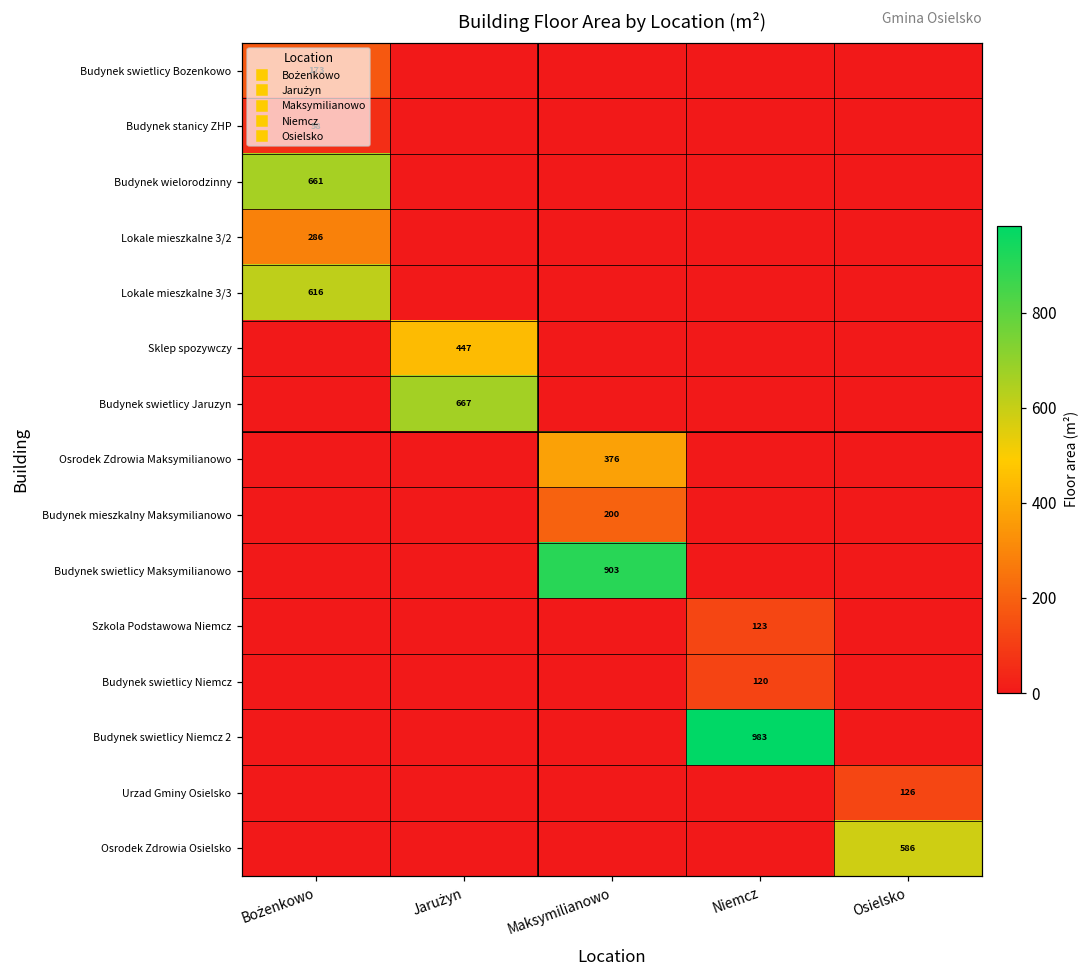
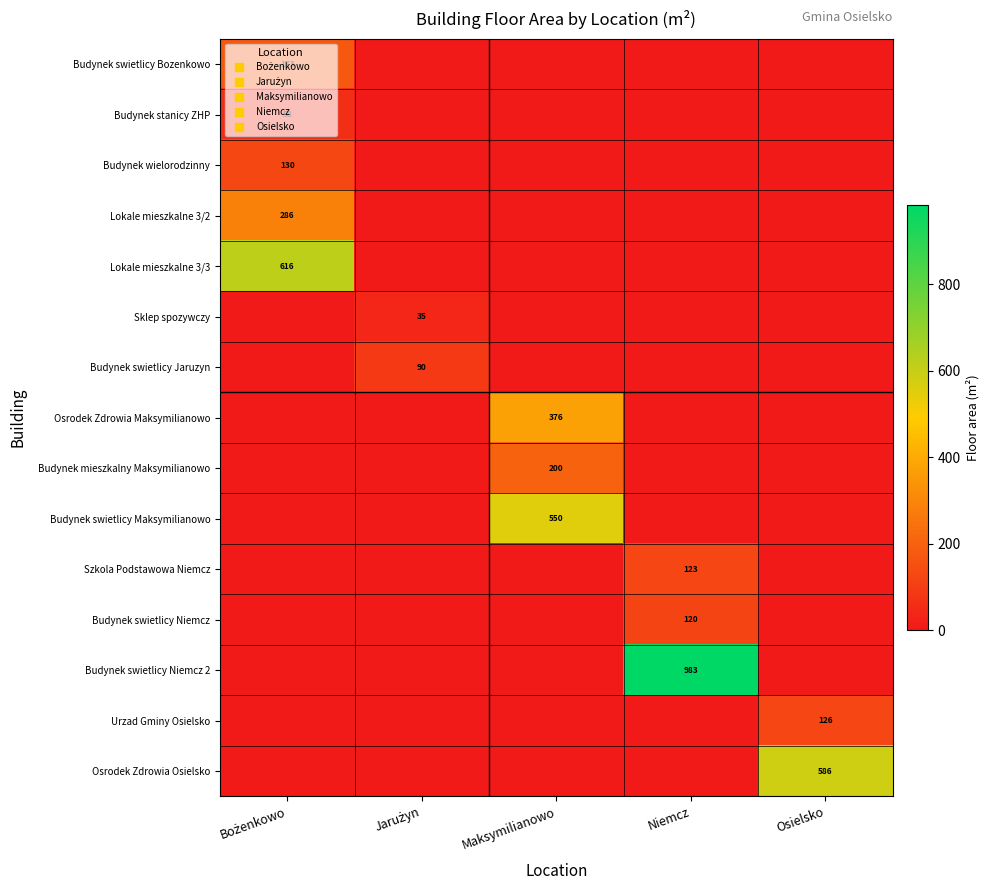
  {
    "Budynek wielorodzinny": {
-     "Bożenkowo": 661
+     "Bożenkowo": 130
    },
    "Lokale mieszkalne 3/2": {
      "Bożenkowo": 286
    },
    "Lokale mieszkalne 3/3": {
      "Bożenkowo": 616
    },
    "Sklep spozywczy": {
-     "Jarużyn": 447
+     "Jarużyn": 35
    },
    "Budynek swietlicy Jaruzyn": {
-     "Jarużyn": 667
+     "Jarużyn": 90
    },
    "Osrodek Zdrowia Maksymilianowo": {
      "Maksymilianowo": 376
    },
    "Budynek mieszkalny Maksymilianowo": {
      "Maksymilianowo": 200
    },
    "Budynek swietlicy Maksymilianowo": {
-     "Maksymilianowo": 903
+     "Maksymilianowo": 550
    },
    "Szkola Podstawowa Niemcz": {
      "Niemcz": 123
    },
    "Budynek swietlicy Niemcz": {
      "Niemcz": 120
    },
    "Budynek swietlicy Niemcz 2": {
      "Niemcz": 983
    },
    "Urzad Gminy Osielsko": {
      "Osielsko": 126
    },
    "Osrodek Zdrowia Osielsko": {
      "Osielsko": 586
    }
  }
